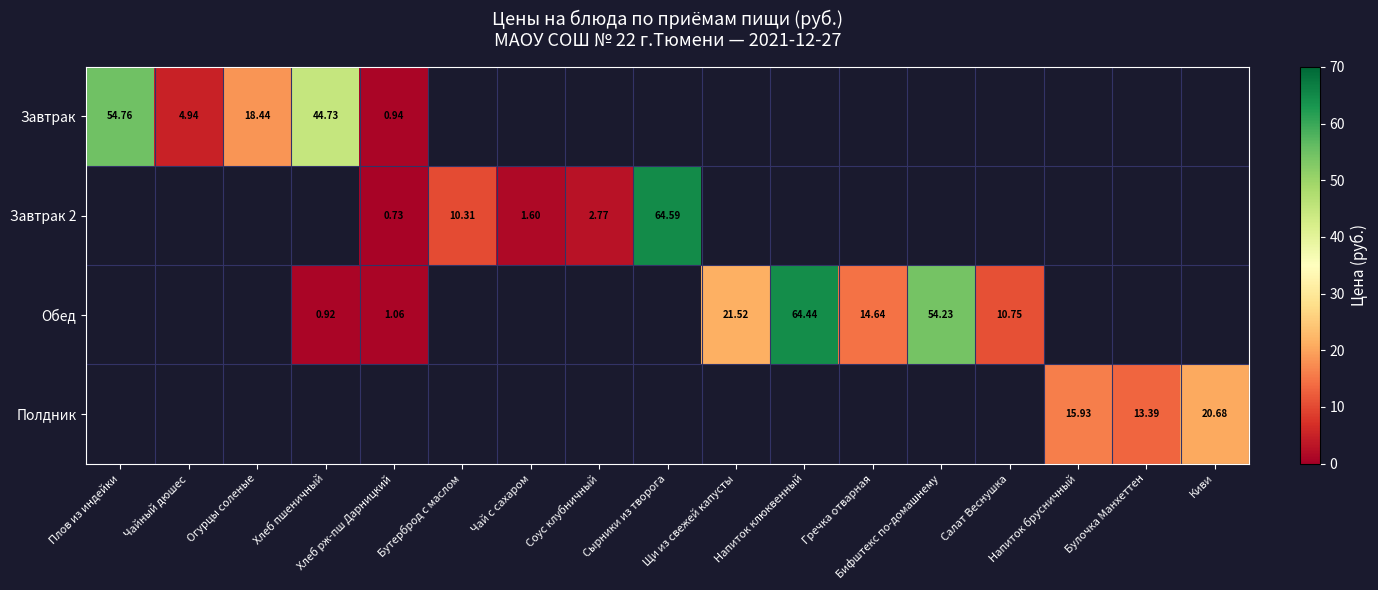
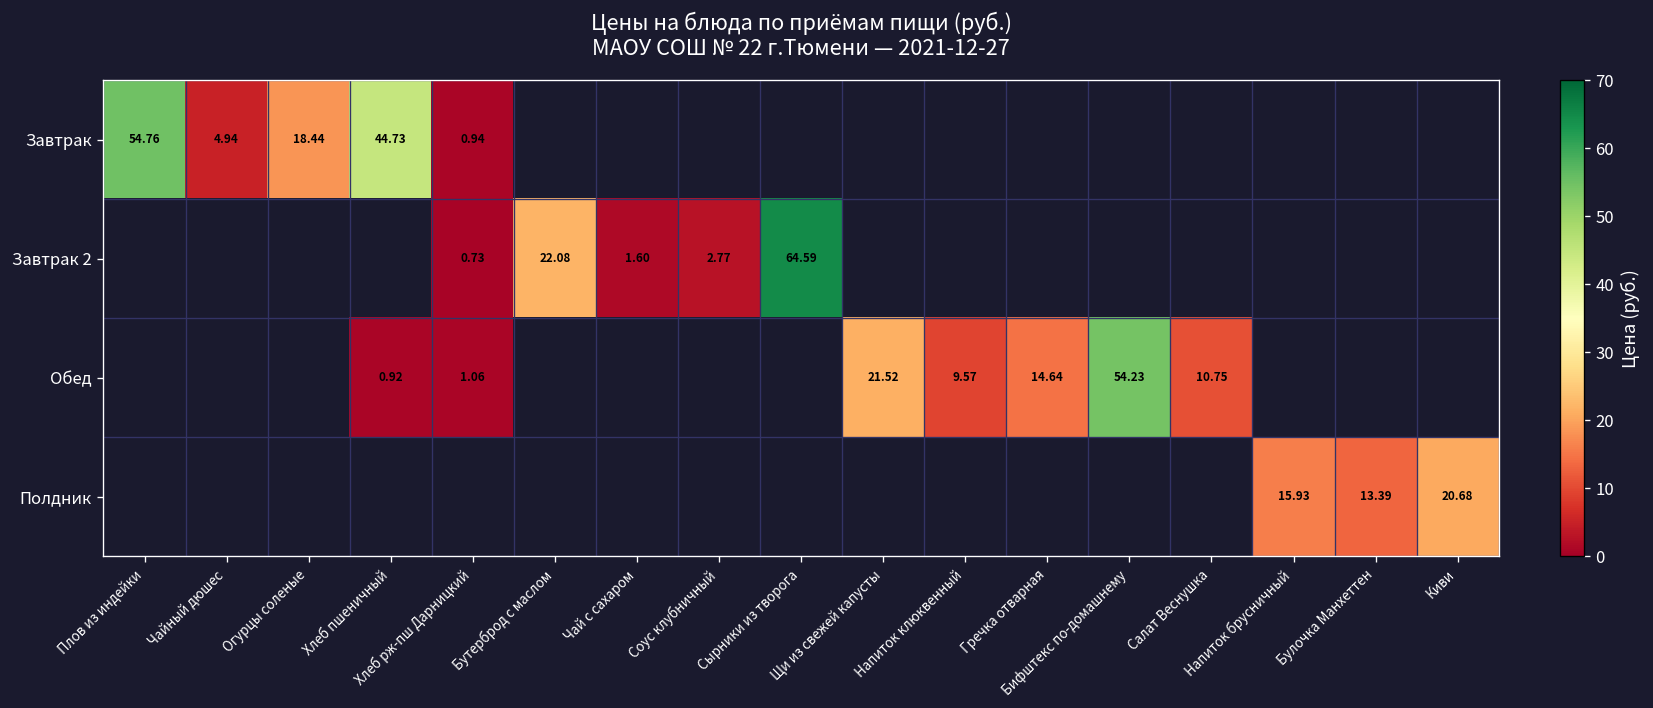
  {
    "Завтрак": {
      "Плов из индейки": 54.76,
      "Чайный дюшес": 4.94,
      "Огурцы соленые": 18.44,
      "Хлеб пшеничный": 44.73,
      "Хлеб рж-пш Дарницкий": 0.94
    },
    "Завтрак 2": {
      "Хлеб рж-пш Дарницкий": 0.73,
-     "Бутерброд с маслом": 10.31,
+     "Бутерброд с маслом": 22.08,
      "Чай с сахаром": 1.60,
      "Соус клубничный": 2.77,
      "Сырники из творога": 64.59
    },
    "Обед": {
      "Хлеб пшеничный": 0.92,
      "Хлеб рж-пш Дарницкий": 1.06,
      "Щи из свежей капусты": 21.52,
-     "Напиток клюквенный": 64.44,
+     "Напиток клюквенный": 9.57,
      "Гречка отварная": 14.64,
      "Бифштекс по-домашнему": 54.23,
      "Салат Веснушка": 10.75
    },
    "Полдник": {
      "Напиток брусничный": 15.93,
      "Булочка Манхеттен": 13.39,
      "Киви": 20.68
    }
  }
